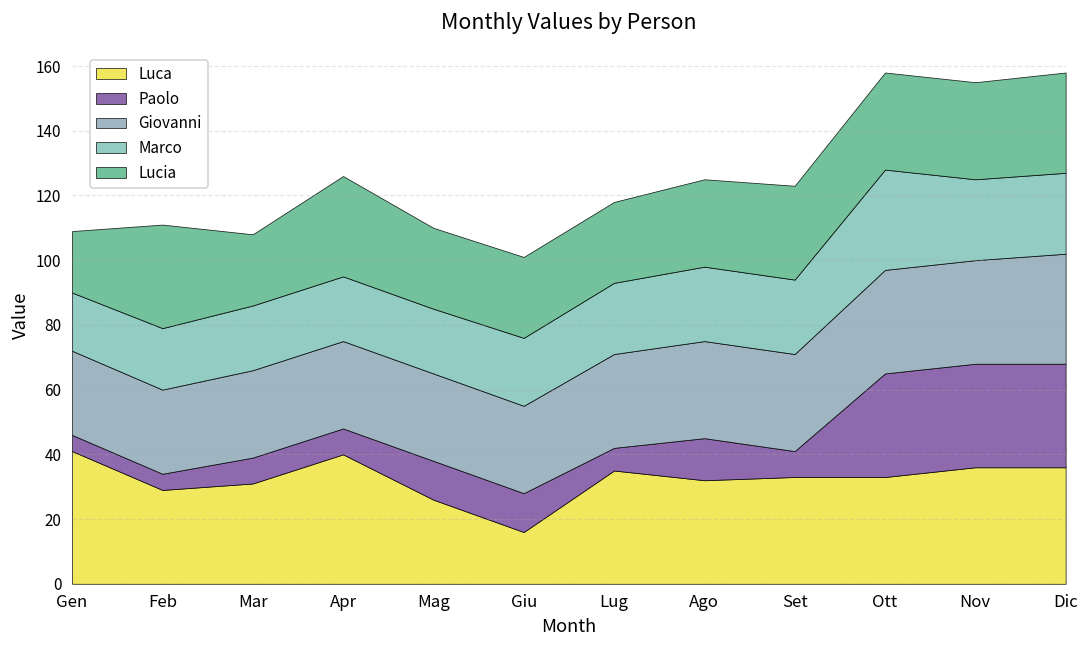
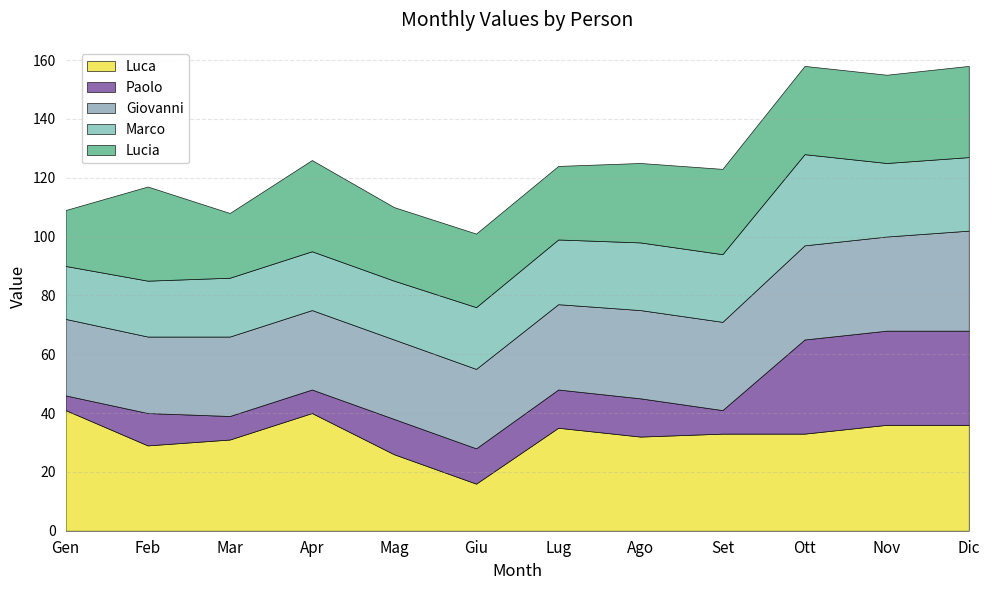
  {
    "Luca": {
      "Gen": 41,
      "Feb": 29,
      "Mar": 31,
      "Apr": 40,
      "Mag": 26,
      "Giu": 16,
      "Lug": 35,
      "Ago": 32,
      "Set": 33,
      "Ott": 33,
      "Nov": 36,
      "Dic": 36
    },
    "Paolo": {
      "Gen": 5,
-     "Feb": 5,
+     "Feb": 11,
      "Mar": 8,
      "Apr": 8,
      "Mag": 12,
      "Giu": 12,
-     "Lug": 7,
+     "Lug": 13,
      "Ago": 13,
      "Set": 8,
      "Ott": 32,
      "Nov": 32,
      "Dic": 32
    },
    "Lucia": {
      "Gen": 19,
      "Feb": 32,
      "Mar": 22,
      "Apr": 31,
      "Mag": 25,
      "Giu": 25,
      "Lug": 25,
      "Ago": 27,
      "Set": 29,
      "Ott": 30,
      "Nov": 30,
      "Dic": 31
    }
  }
